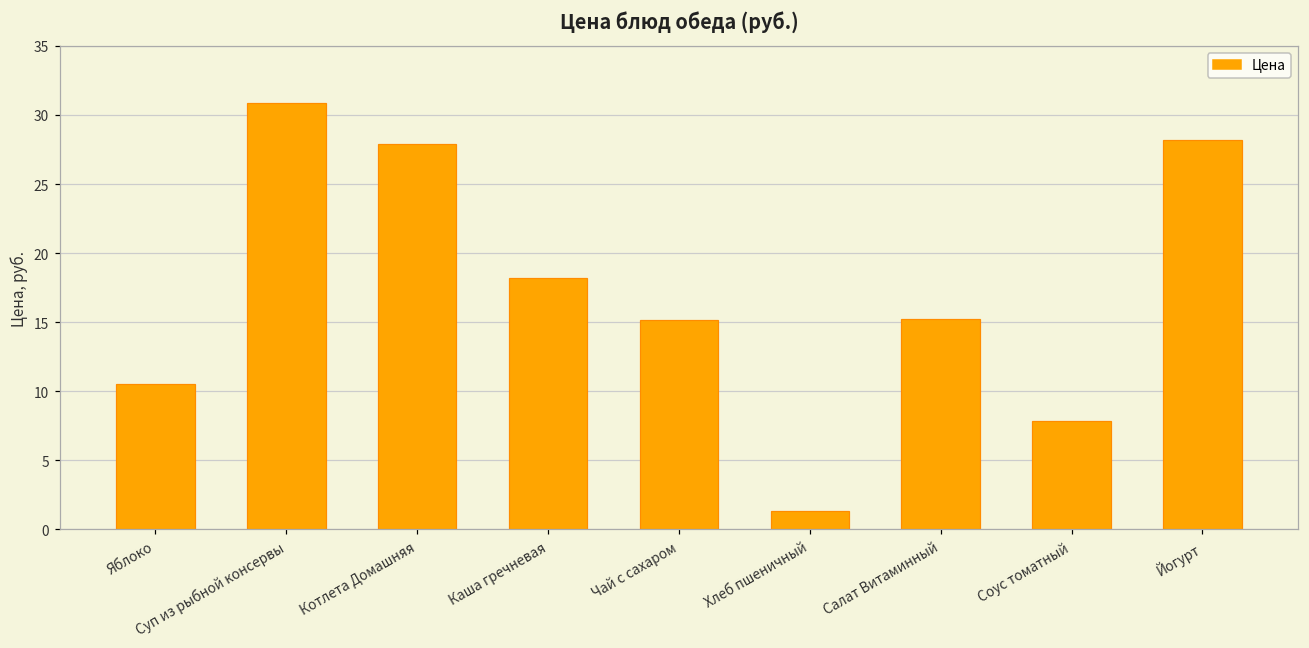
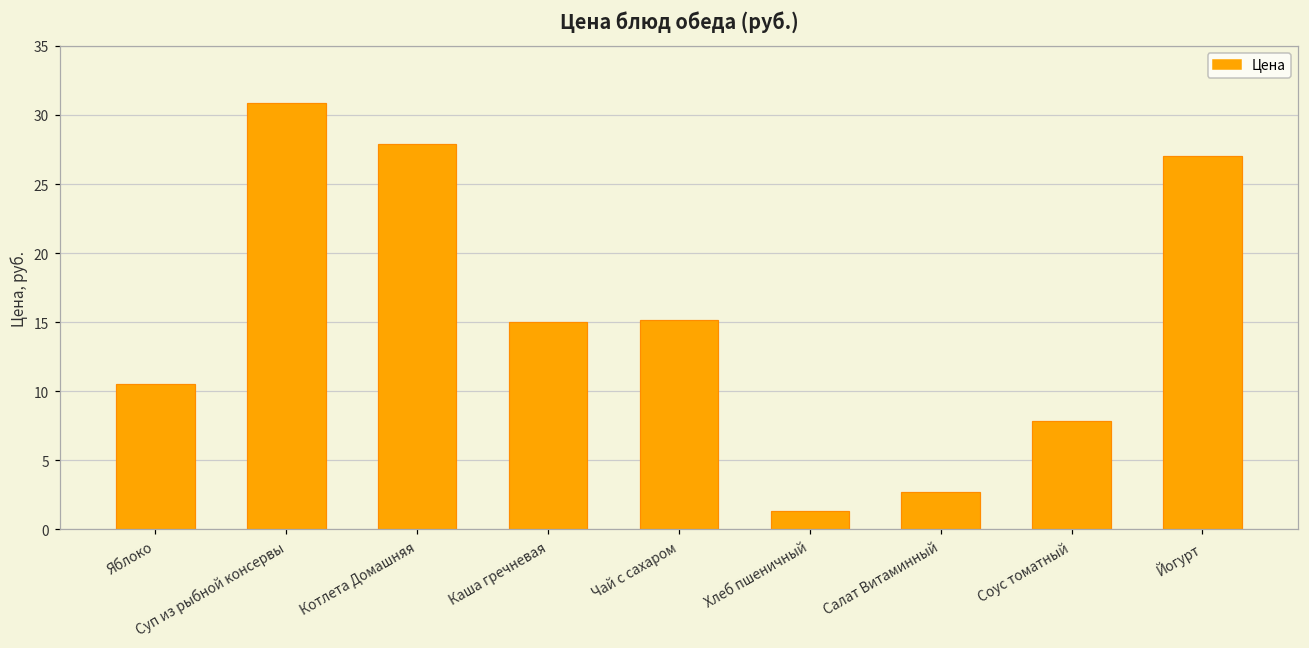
  {
    "Яблоко": 10.5,
    "Суп из рыбной консервы": 30.9,
    "Котлета Домашняя": 27.9,
-   "Каша гречневая": 18.2,
+   "Каша гречневая": 15.0,
    "Чай с сахаром": 15.2,
    "Хлеб пшеничный": 1.3,
-   "Салат Витаминный": 15.2,
+   "Салат Витаминный": 2.7,
    "Соус томатный": 7.9,
-   "Йогурт": 28.2
+   "Йогурт": 27.0
  }
